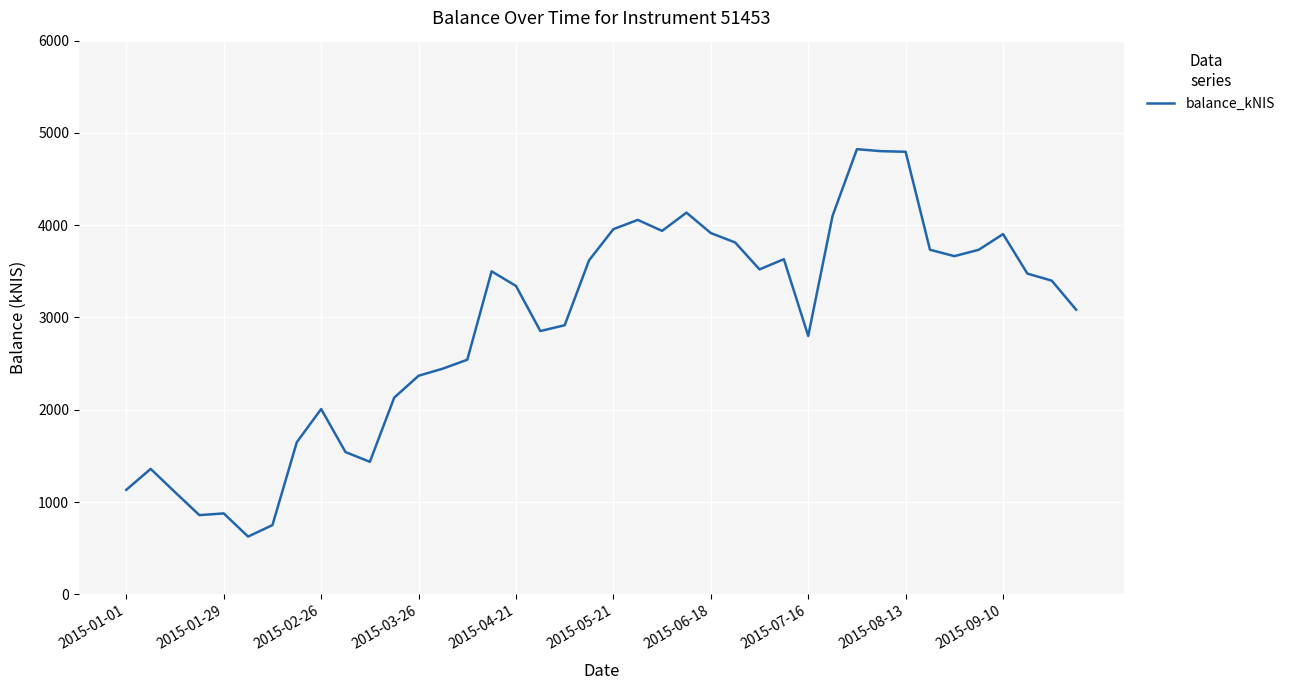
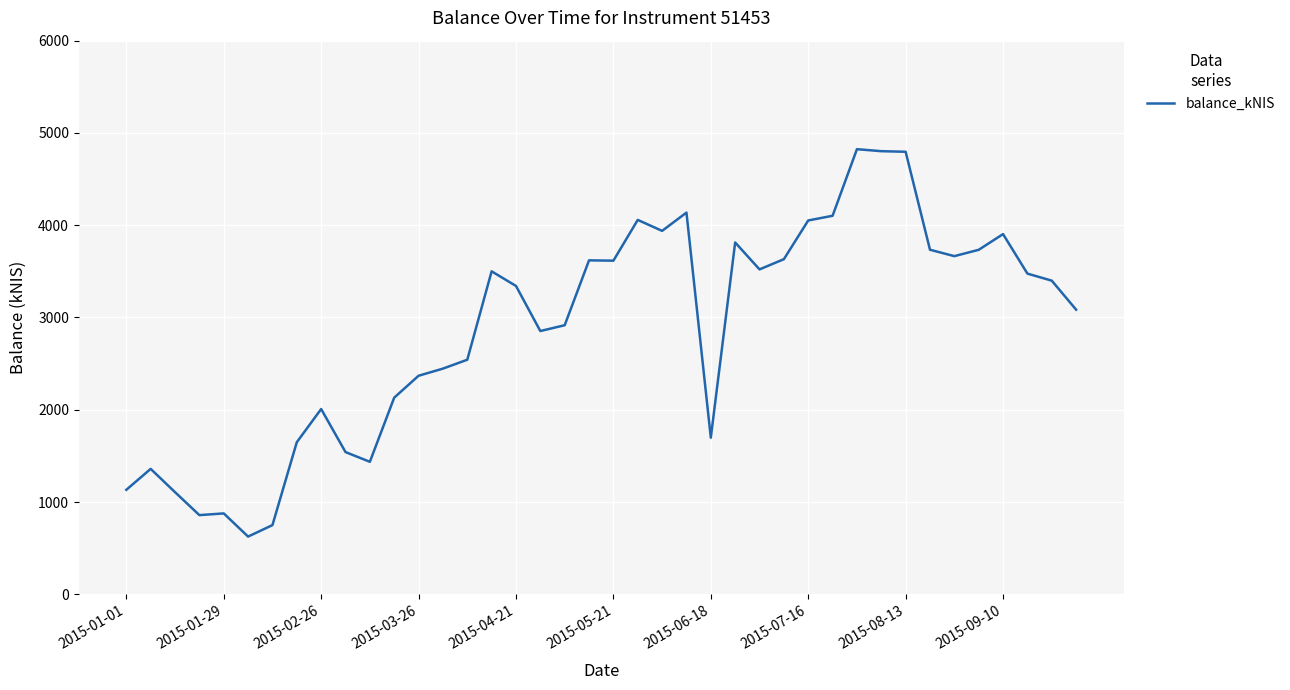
  {
    "2015-01-01": 1100,
    "2015-01-29": 900,
    "2015-02-26": 2000,
    "2015-03-26": 2400,
    "2015-04-21": 3300,
-   "2015-05-21": 4000,
-   "2015-06-18": 3900,
-   "2015-07-16": 2800,
+   "2015-05-21": 3600,
+   "2015-06-18": 1700,
+   "2015-07-16": 4100,
    "2015-08-13": 4800,
    "2015-09-10": 3900
  }
